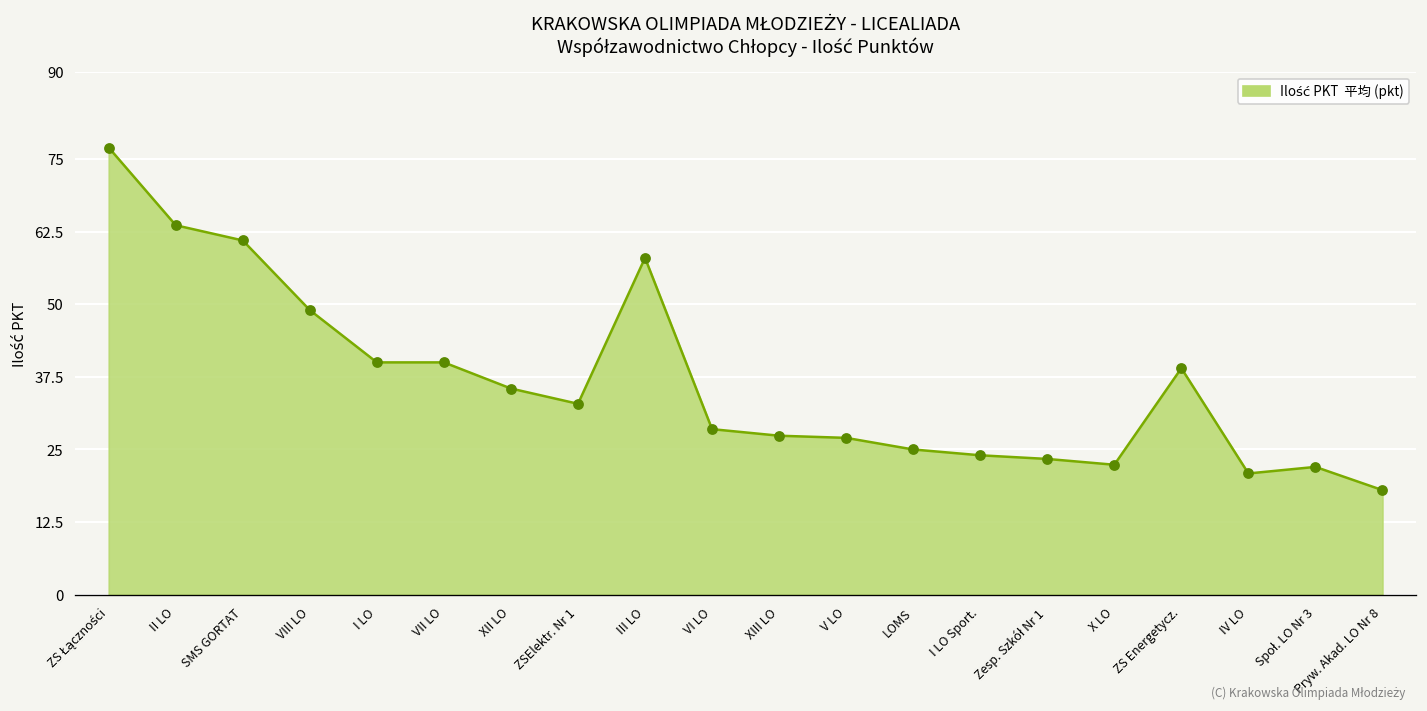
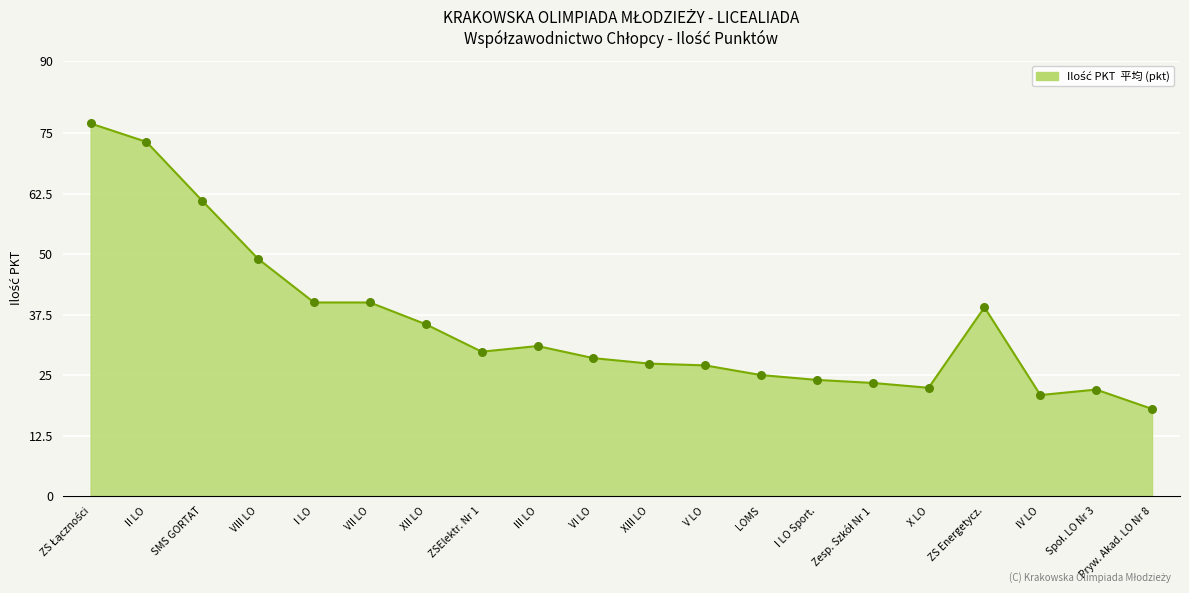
  {
    "ZS Łączności": 77,
-   "II LO": 64,
+   "II LO": 73,
    "SMS GORTAT": 61,
    "VIII LO": 49,
    "I LO": 40,
    "VII LO": 40,
    "XII LO": 36,
-   "ZSElektr. Nr 1": 33,
-   "III LO": 58,
+   "ZSElektr. Nr 1": 30,
+   "III LO": 31,
    "VI LO": 29,
    "XIII LO": 27,
    "V LO": 27,
    "LOMS": 25,
    "I LO Sport.": 24,
    "Zesp. Szkół Nr 1": 23,
    "X LO": 22,
    "ZS Energetycz.": 39,
    "IV LO": 21,
    "Społ. LO Nr 3": 22,
    "Pryw. Akad. LO Nr 8": 18
  }
